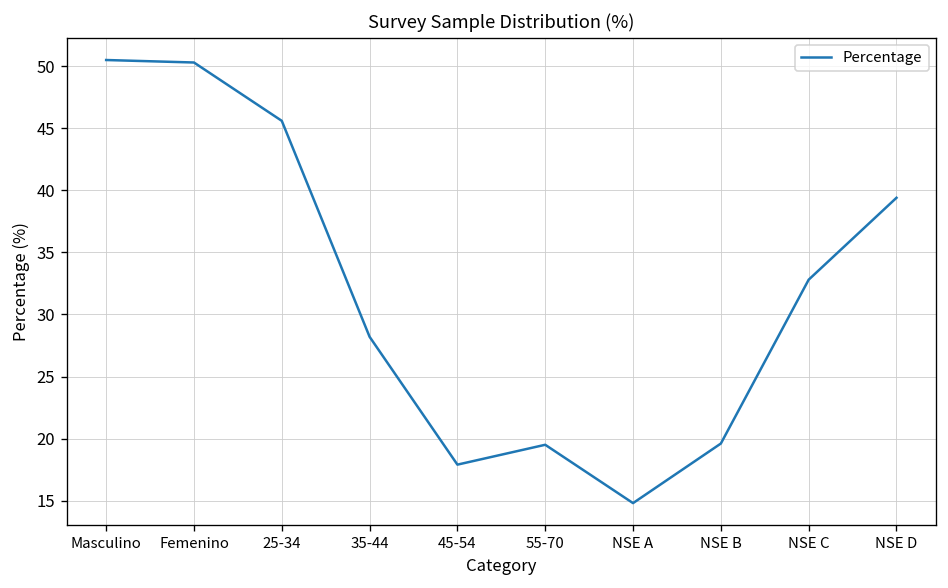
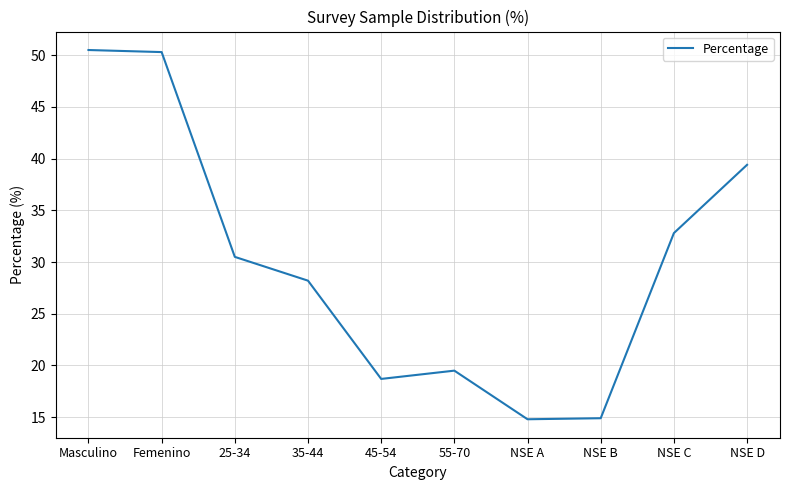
  {
    "Masculino": 50.5,
    "Femenino": 50.3,
-   "25-34": 45.6,
+   "25-34": 30.5,
    "35-44": 28.2,
-   "45-54": 17.9,
+   "45-54": 18.7,
    "55-70": 19.5,
    "NSE A": 14.8,
-   "NSE B": 19.6,
+   "NSE B": 14.9,
    "NSE C": 32.8,
    "NSE D": 39.4
  }
